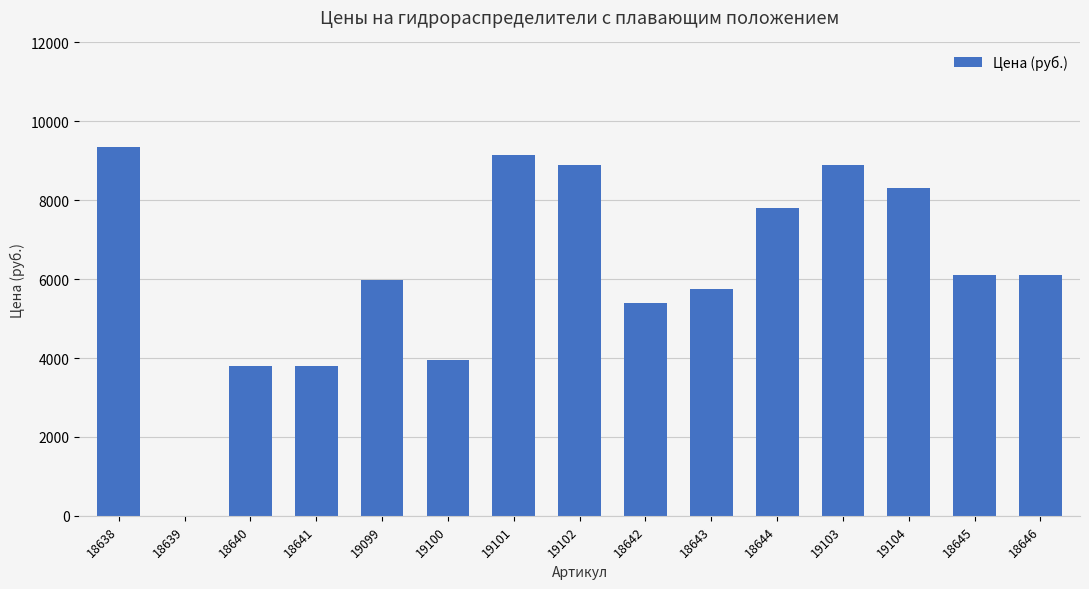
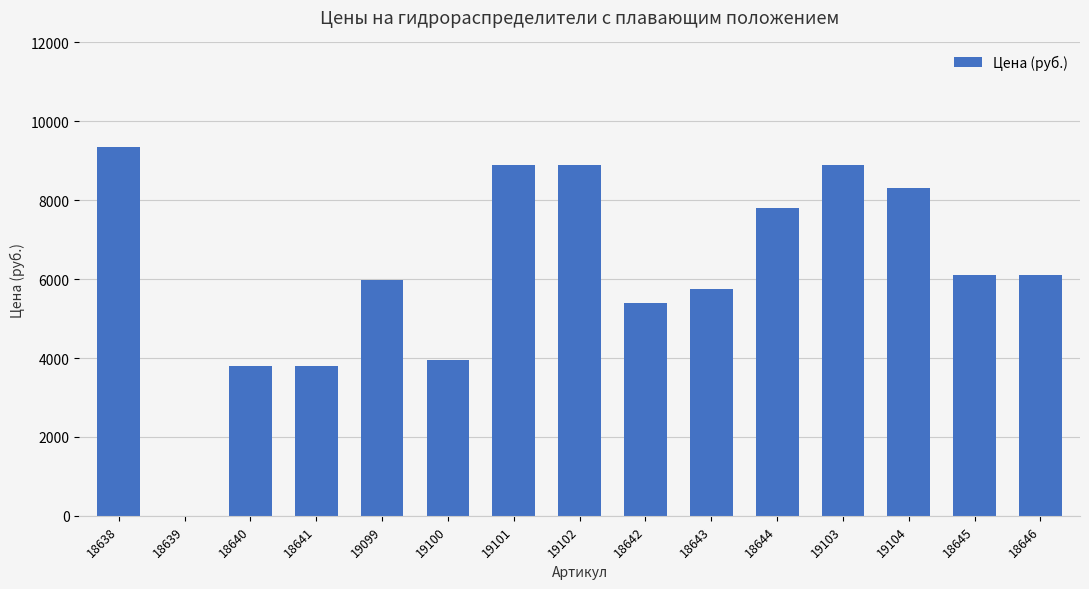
  {
    "18638": 9300,
    "18639": 0,
    "18640": 3800,
    "18641": 3800,
    "19099": 6000,
    "19100": 3900,
-   "19101": 9100,
+   "19101": 8900,
    "19102": 8900,
    "18642": 5400,
    "18643": 5800,
    "18644": 7800,
    "19103": 8900,
    "19104": 8300,
    "18645": 6100,
    "18646": 6100
  }
